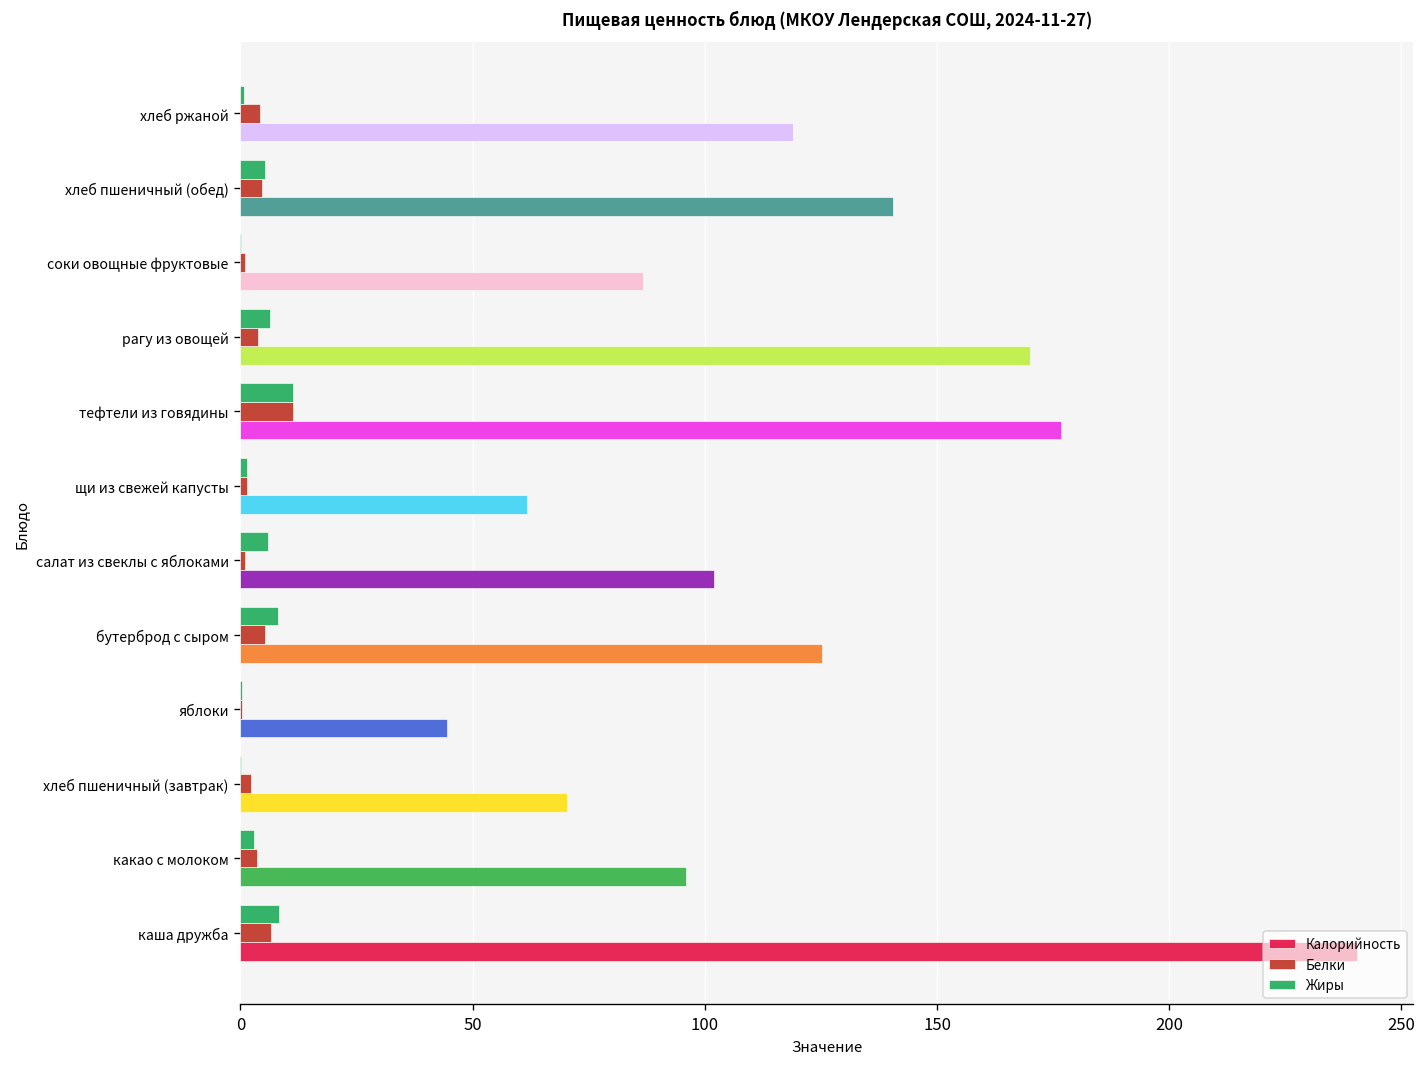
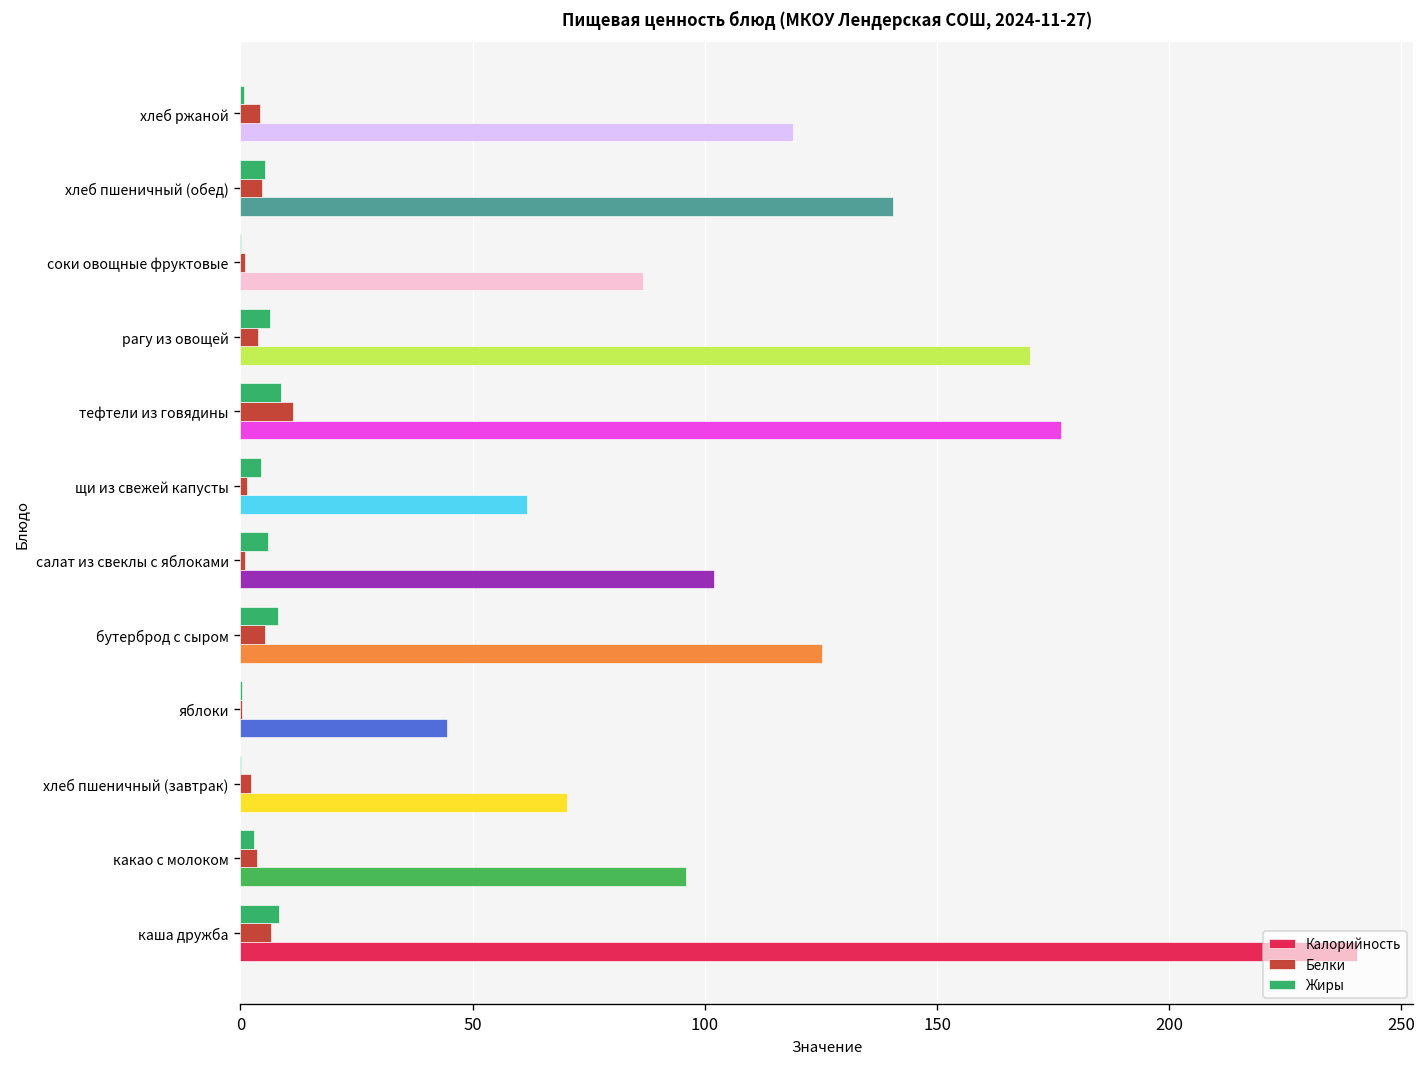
  {
    "Жиры": {
      "хлеб ржаной": 1,
      "хлеб пшеничный (обед)": 5,
      "рагу из овощей": 6,
-     "тефтели из говядины": 11,
-     "щи из свежей капусты": 1,
+     "тефтели из говядины": 9,
+     "щи из свежей капусты": 5,
      "салат из свеклы с яблоками": 6,
      "бутерброд с сыром": 8,
      "какао с молоком": 3,
      "каша дружба": 8
    }
  }
